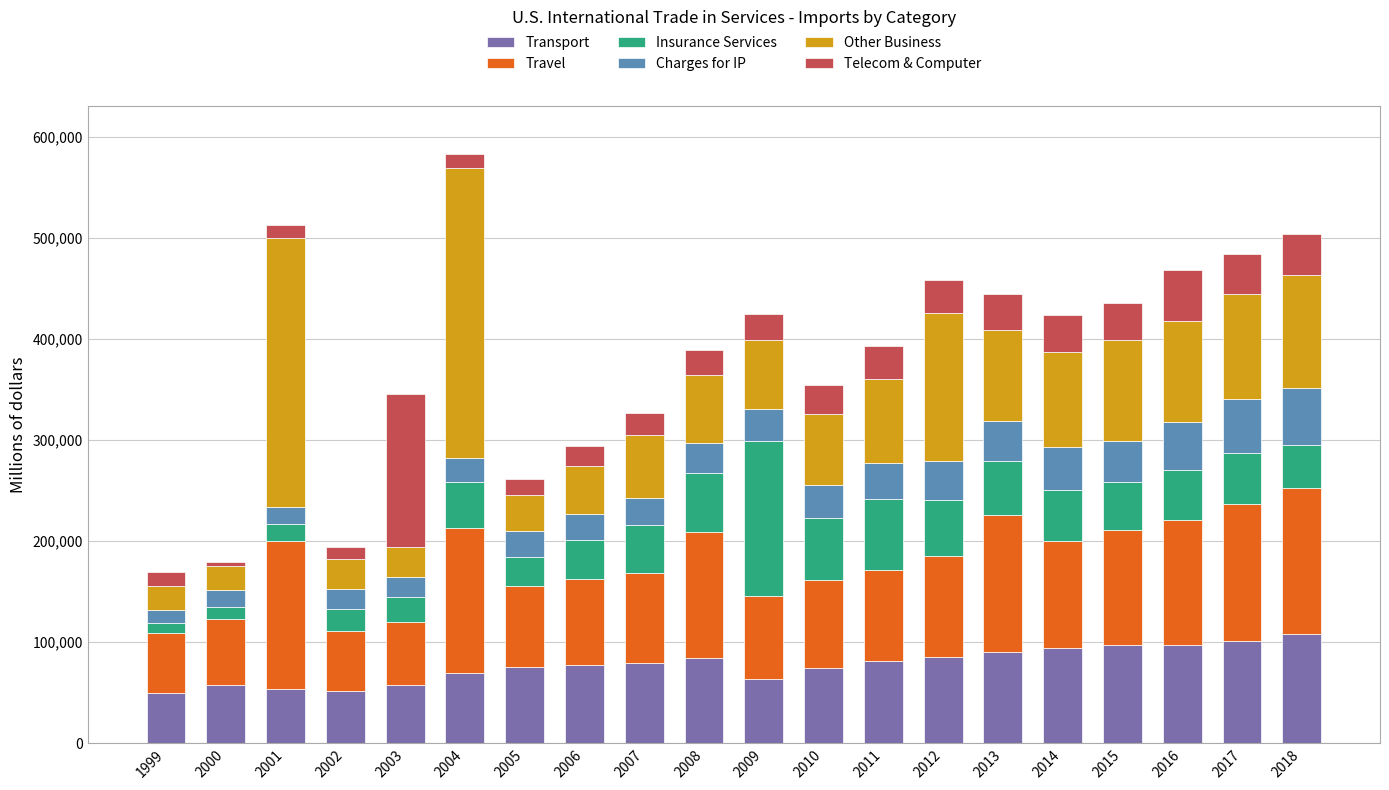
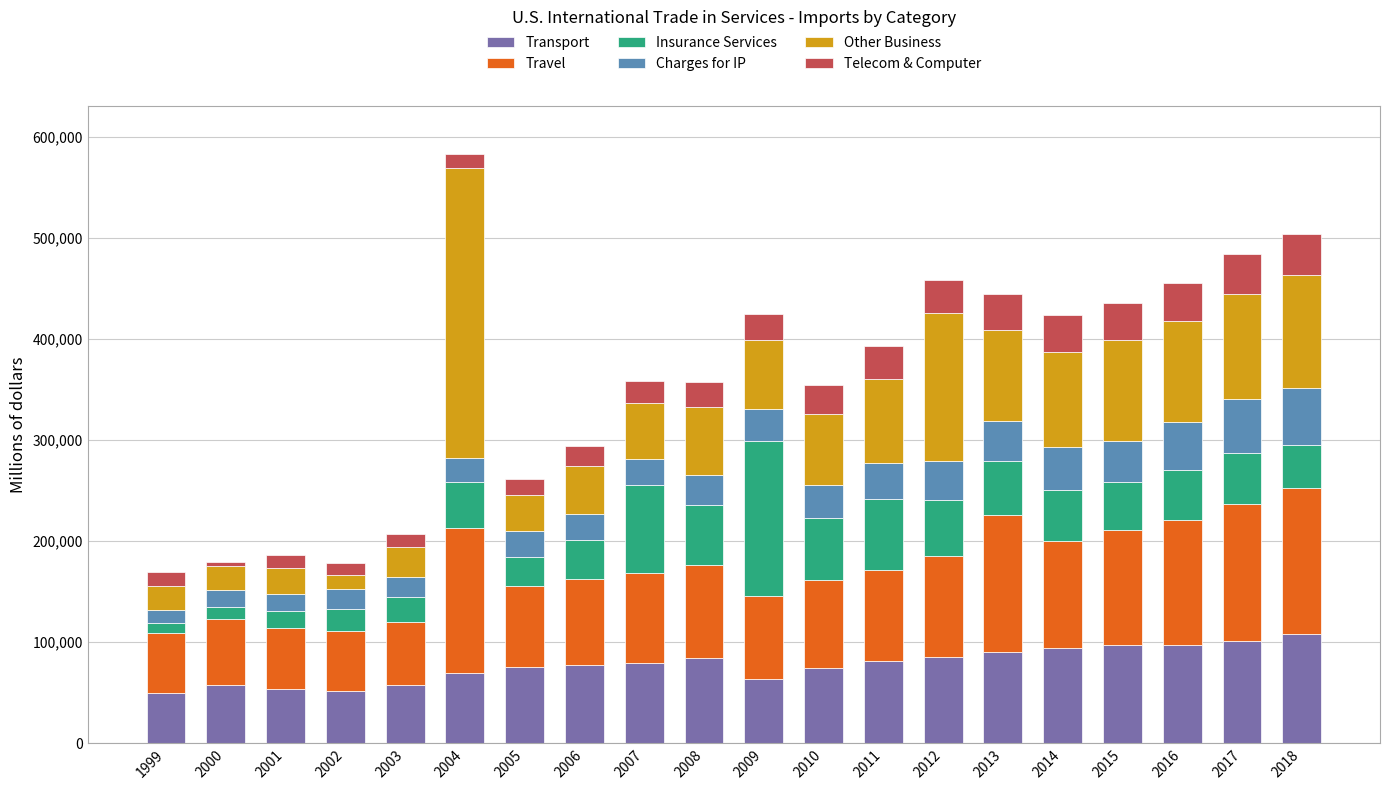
  {
    "Travel": {
      "1999": "60,000",
      "2000": "66,000",
-     "2001": "147,000",
+     "2001": "61,000",
      "2002": "60,000",
      "2003": "62,000",
      "2004": "144,000",
      "2005": "80,000",
      "2006": "84,000",
      "2007": "89,000",
-     "2008": "125,000",
+     "2008": "93,000",
      "2009": "81,000",
      "2010": "87,000",
      "2011": "90,000",
      "2012": "100,000",
      "2013": "136,000",
      "2014": "106,000",
      "2015": "115,000",
      "2016": "124,000",
      "2017": "135,000",
      "2018": "144,000"
    },
    "Insurance Services": {
      "1999": "9,000",
      "2000": "11,000",
      "2001": "17,000",
      "2002": "22,000",
      "2003": "25,000",
      "2004": "46,000",
      "2005": "29,000",
      "2006": "39,000",
-     "2007": "48,000",
+     "2007": "87,000",
      "2008": "59,000",
      "2009": "154,000",
      "2010": "61,000",
      "2011": "70,000",
      "2012": "56,000",
      "2013": "53,000",
      "2014": "51,000",
      "2015": "47,000",
      "2016": "50,000",
      "2017": "51,000",
      "2018": "42,000"
    },
    "Other Business": {
      "1999": "24,000",
      "2000": "24,000",
-     "2001": "266,000",
-     "2002": "29,000",
+     "2001": "26,000",
+     "2002": "14,000",
      "2003": "30,000",
      "2004": "287,000",
      "2005": "36,000",
      "2006": "48,000",
-     "2007": "62,000",
+     "2007": "55,000",
      "2008": "67,000",
      "2009": "69,000",
      "2010": "71,000",
      "2011": "83,000",
      "2012": "147,000",
      "2013": "91,000",
      "2014": "95,000",
      "2015": "99,000",
      "2016": "101,000",
      "2017": "104,000",
      "2018": "112,000"
    },
    "Telecom & Computer": {
      "1999": "13,000",
      "2000": "4,000",
      "2001": "12,000",
      "2002": "12,000",
-     "2003": "152,000",
+     "2003": "13,000",
      "2004": "14,000",
      "2005": "16,000",
      "2006": "20,000",
      "2007": "22,000",
      "2008": "25,000",
      "2009": "26,000",
      "2010": "29,000",
      "2011": "33,000",
      "2012": "33,000",
      "2013": "35,000",
      "2014": "37,000",
      "2015": "37,000",
-     "2016": "51,000",
+     "2016": "37,000",
      "2017": "40,000",
      "2018": "41,000"
    }
  }
